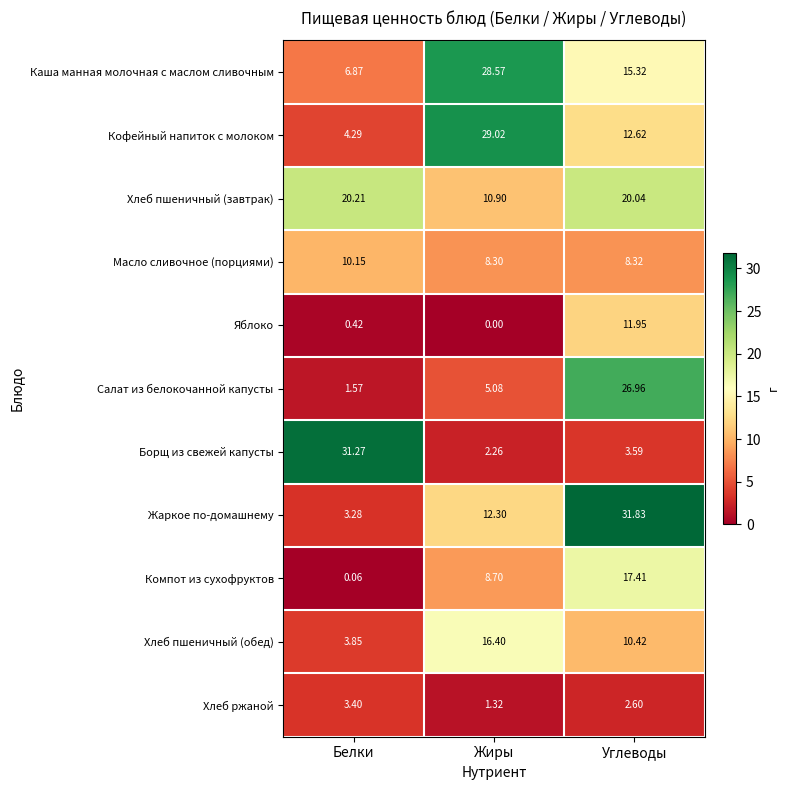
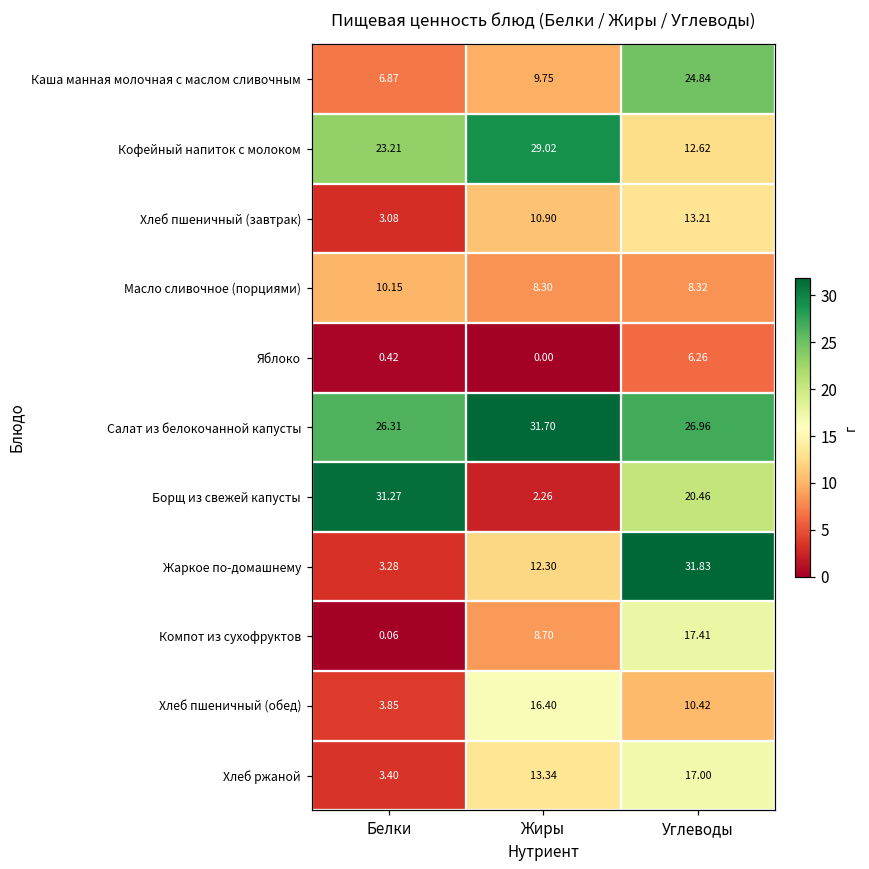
  {
    "Каша манная молочная с маслом сливочным": {
      "Белки": 6.87,
-     "Жиры": 28.57,
-     "Углеводы": 15.32
+     "Жиры": 9.75,
+     "Углеводы": 24.84
    },
    "Кофейный напиток с молоком": {
-     "Белки": 4.29,
+     "Белки": 23.21,
      "Жиры": 29.02,
      "Углеводы": 12.62
    },
    "Хлеб пшеничный (завтрак)": {
-     "Белки": 20.21,
+     "Белки": 3.08,
      "Жиры": 10.90,
-     "Углеводы": 20.04
+     "Углеводы": 13.21
    },
    "Масло сливочное (порциями)": {
      "Белки": 10.15,
      "Жиры": 8.30,
      "Углеводы": 8.32
    },
    "Яблоко": {
      "Белки": 0.42,
      "Жиры": 0.00,
-     "Углеводы": 11.95
+     "Углеводы": 6.26
    },
    "Салат из белокочанной капусты": {
-     "Белки": 1.57,
-     "Жиры": 5.08,
+     "Белки": 26.31,
+     "Жиры": 31.70,
      "Углеводы": 26.96
    },
    "Борщ из свежей капусты": {
      "Белки": 31.27,
      "Жиры": 2.26,
-     "Углеводы": 3.59
+     "Углеводы": 20.46
    },
    "Жаркое по-домашнему": {
      "Белки": 3.28,
      "Жиры": 12.30,
      "Углеводы": 31.83
    },
    "Компот из сухофруктов": {
      "Белки": 0.06,
      "Жиры": 8.70,
      "Углеводы": 17.41
    },
    "Хлеб пшеничный (обед)": {
      "Белки": 3.85,
      "Жиры": 16.40,
      "Углеводы": 10.42
    },
    "Хлеб ржаной": {
      "Белки": 3.40,
-     "Жиры": 1.32,
-     "Углеводы": 2.60
+     "Жиры": 13.34,
+     "Углеводы": 17.00
    }
  }
